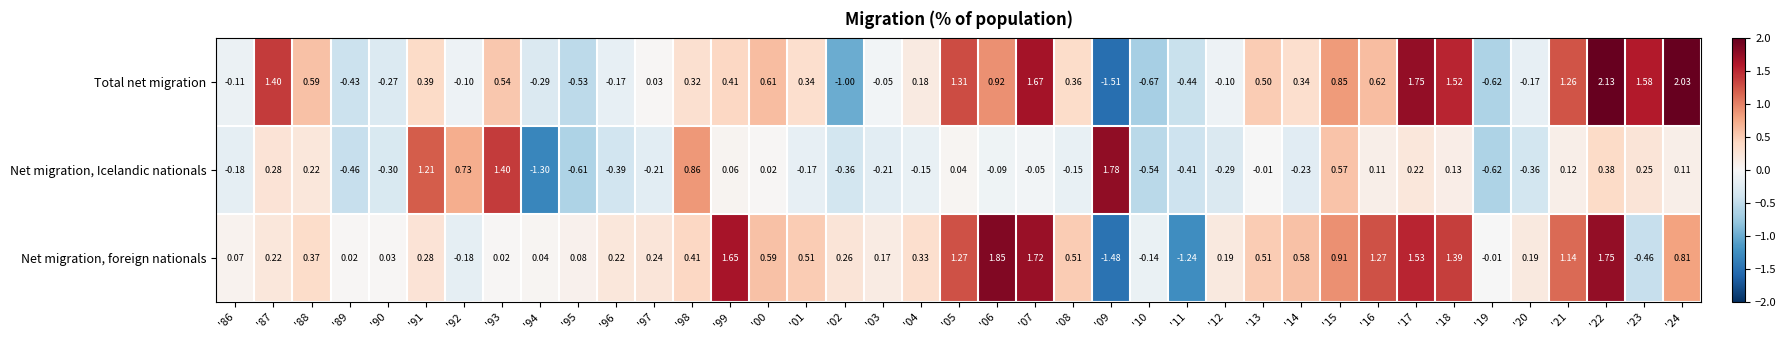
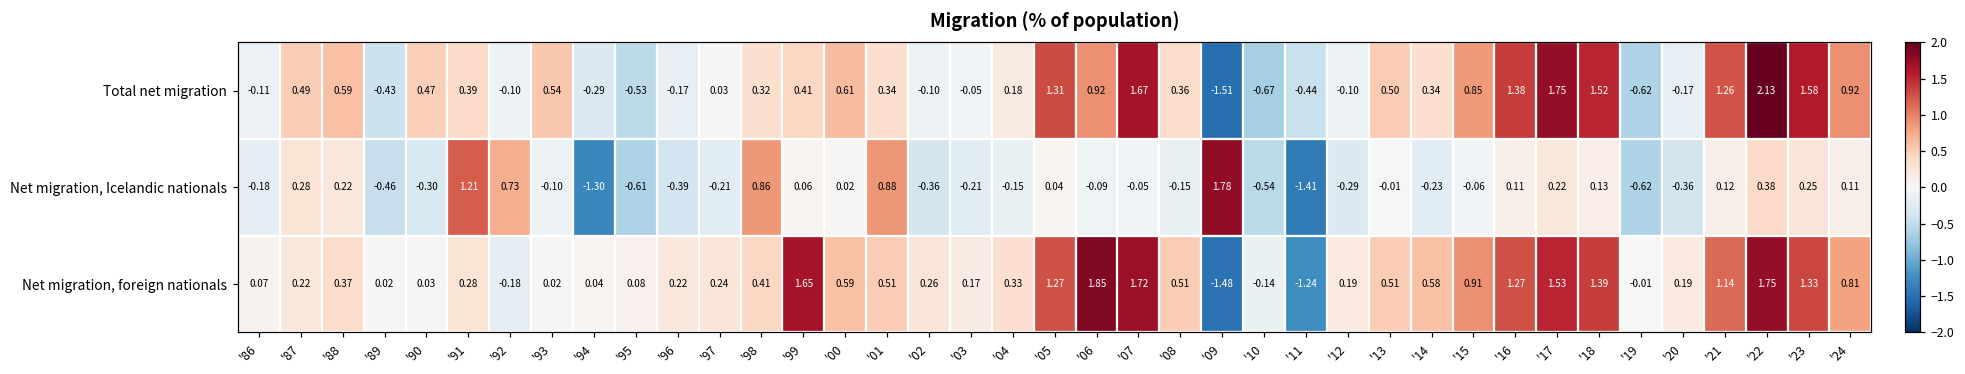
  {
    "Total net migration": {
      "'86": -0.11,
-     "'87": 1.40,
+     "'87": 0.49,
      "'88": 0.59,
      "'89": -0.43,
-     "'90": -0.27,
+     "'90": 0.47,
      "'91": 0.39,
      "'92": -0.10,
      "'93": 0.54,
      "'94": -0.29,
      "'95": -0.53,
      "'96": -0.17,
      "'97": 0.03,
      "'98": 0.32,
      "'99": 0.41,
      "'00": 0.61,
      "'01": 0.34,
-     "'02": -1.00,
+     "'02": -0.10,
      "'03": -0.05,
      "'04": 0.18,
      "'05": 1.31,
      "'06": 0.92,
      "'07": 1.67,
      "'08": 0.36,
      "'09": -1.51,
      "'10": -0.67,
      "'11": -0.44,
      "'12": -0.10,
      "'13": 0.50,
      "'14": 0.34,
      "'15": 0.85,
-     "'16": 0.62,
+     "'16": 1.38,
      "'17": 1.75,
      "'18": 1.52,
      "'19": -0.62,
      "'20": -0.17,
      "'21": 1.26,
      "'22": 2.13,
      "'23": 1.58,
-     "'24": 2.03
+     "'24": 0.92
    },
    "Net migration, Icelandic nationals": {
      "'86": -0.18,
      "'87": 0.28,
      "'88": 0.22,
      "'89": -0.46,
      "'90": -0.30,
      "'91": 1.21,
      "'92": 0.73,
-     "'93": 1.40,
+     "'93": -0.10,
      "'94": -1.30,
      "'95": -0.61,
      "'96": -0.39,
      "'97": -0.21,
      "'98": 0.86,
      "'99": 0.06,
      "'00": 0.02,
-     "'01": -0.17,
+     "'01": 0.88,
      "'02": -0.36,
      "'03": -0.21,
      "'04": -0.15,
      "'05": 0.04,
      "'06": -0.09,
      "'07": -0.05,
      "'08": -0.15,
      "'09": 1.78,
      "'10": -0.54,
-     "'11": -0.41,
+     "'11": -1.41,
      "'12": -0.29,
      "'13": -0.01,
      "'14": -0.23,
-     "'15": 0.57,
+     "'15": -0.06,
      "'16": 0.11,
      "'17": 0.22,
      "'18": 0.13,
      "'19": -0.62,
      "'20": -0.36,
      "'21": 0.12,
      "'22": 0.38,
      "'23": 0.25,
      "'24": 0.11
    },
    "Net migration, foreign nationals": {
      "'86": 0.07,
      "'87": 0.22,
      "'88": 0.37,
      "'89": 0.02,
      "'90": 0.03,
      "'91": 0.28,
      "'92": -0.18,
      "'93": 0.02,
      "'94": 0.04,
      "'95": 0.08,
      "'96": 0.22,
      "'97": 0.24,
      "'98": 0.41,
      "'99": 1.65,
      "'00": 0.59,
      "'01": 0.51,
      "'02": 0.26,
      "'03": 0.17,
      "'04": 0.33,
      "'05": 1.27,
      "'06": 1.85,
      "'07": 1.72,
      "'08": 0.51,
      "'09": -1.48,
      "'10": -0.14,
      "'11": -1.24,
      "'12": 0.19,
      "'13": 0.51,
      "'14": 0.58,
      "'15": 0.91,
      "'16": 1.27,
      "'17": 1.53,
      "'18": 1.39,
      "'19": -0.01,
      "'20": 0.19,
      "'21": 1.14,
      "'22": 1.75,
-     "'23": -0.46,
+     "'23": 1.33,
      "'24": 0.81
    }
  }
